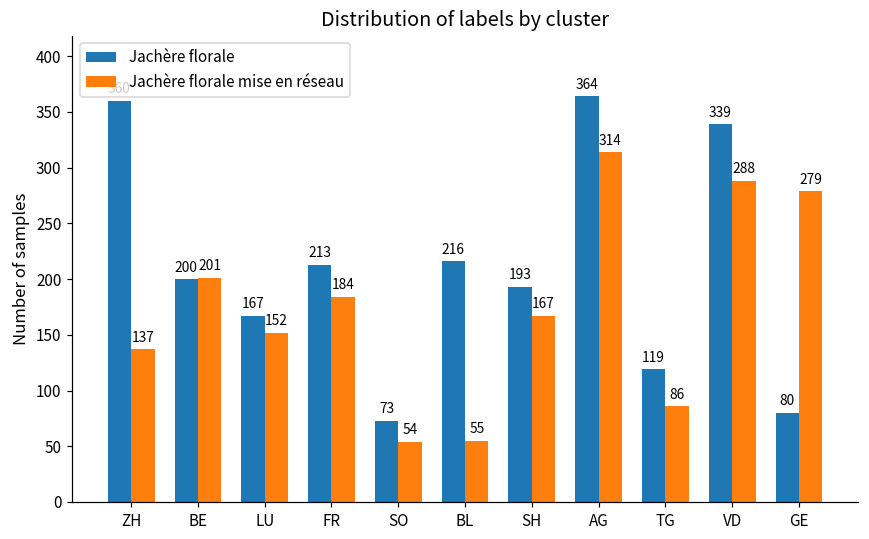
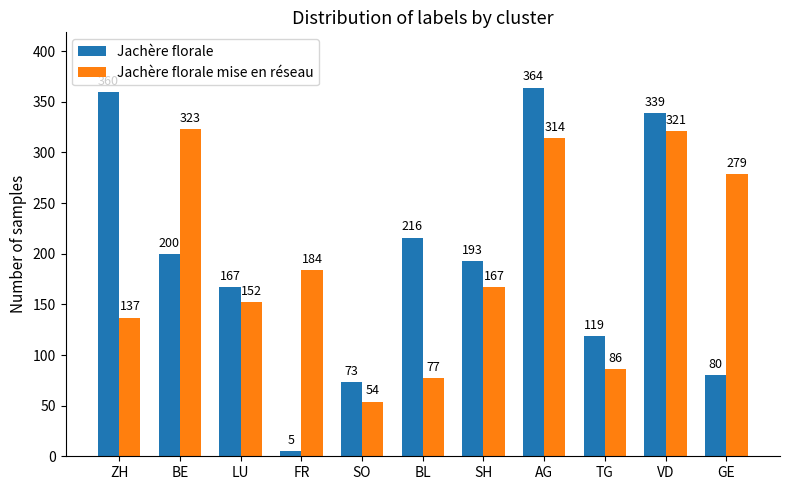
  {
    "Jachère florale": {
      "BE": 200,
      "LU": 167,
-     "FR": 213,
+     "FR": 5,
      "SO": 73,
      "BL": 216,
      "SH": 193,
      "AG": 364,
      "TG": 119,
      "VD": 339,
      "GE": 80
    },
    "Jachère florale mise en réseau": {
      "ZH": 137,
-     "BE": 201,
+     "BE": 323,
      "LU": 152,
      "FR": 184,
      "SO": 54,
-     "BL": 55,
+     "BL": 77,
      "SH": 167,
      "AG": 314,
      "TG": 86,
-     "VD": 288,
+     "VD": 321,
      "GE": 279
    }
  }
